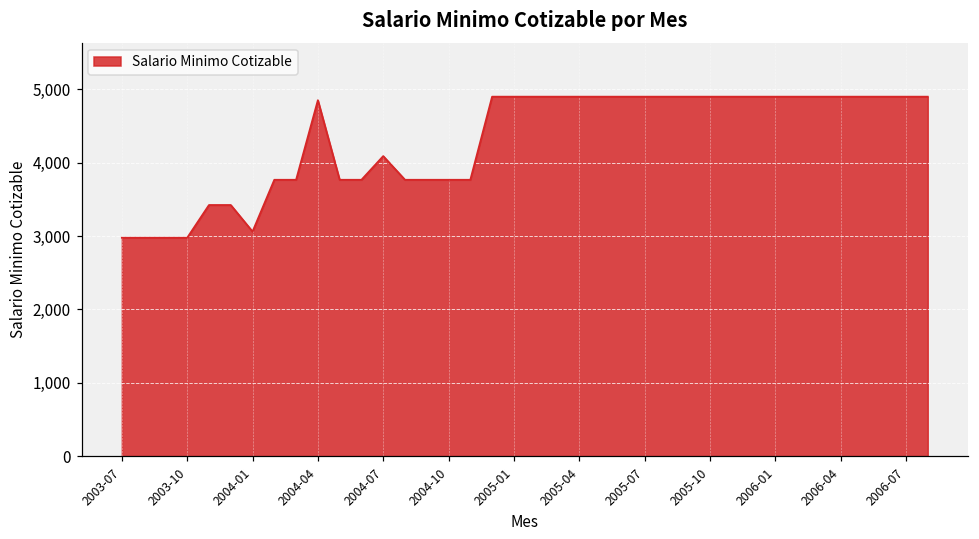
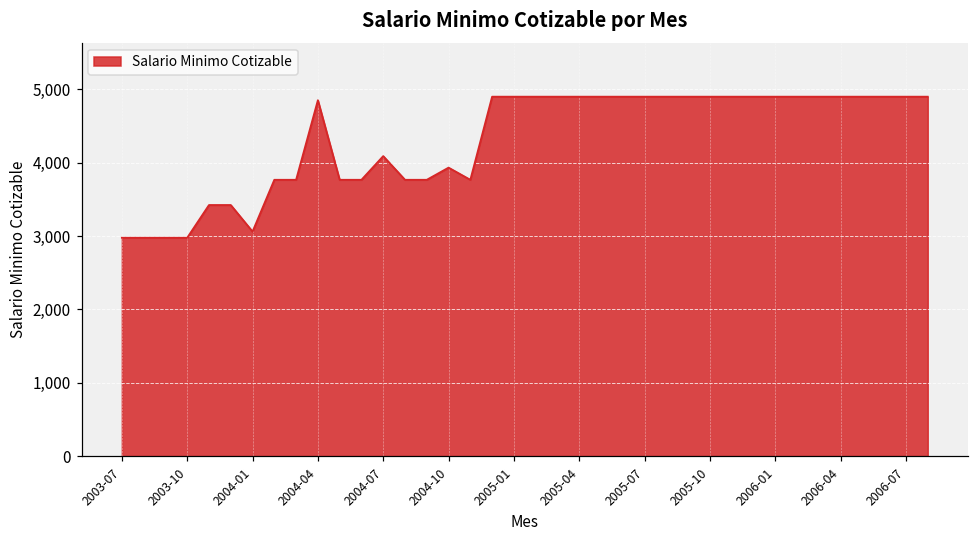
  {
    "2003-07": "3,000",
    "2003-10": "3,000",
    "2004-01": "3,100",
    "2004-04": "4,900",
    "2004-07": "4,100",
-   "2004-10": "3,800",
+   "2004-10": "3,900",
    "2005-01": "4,900",
    "2005-04": "4,900",
    "2005-07": "4,900",
    "2005-10": "4,900",
    "2006-01": "4,900",
    "2006-04": "4,900",
    "2006-07": "4,900"
  }
